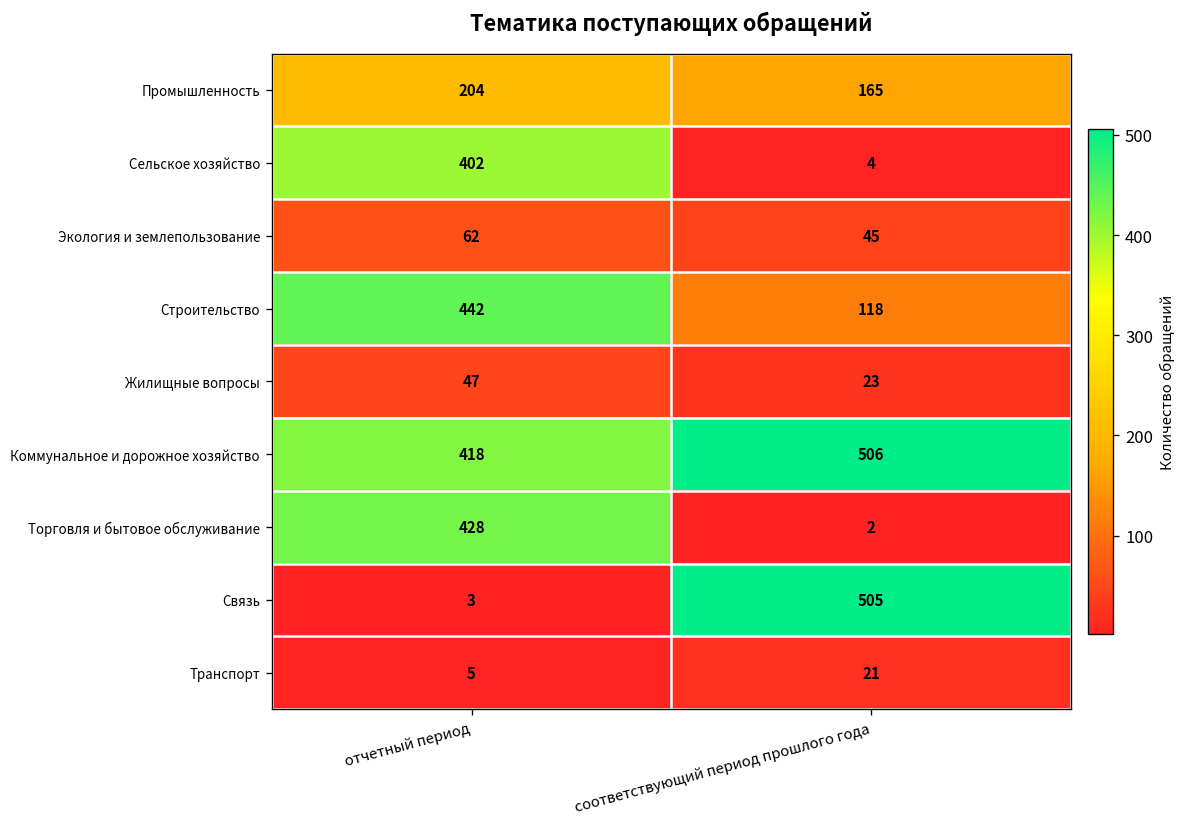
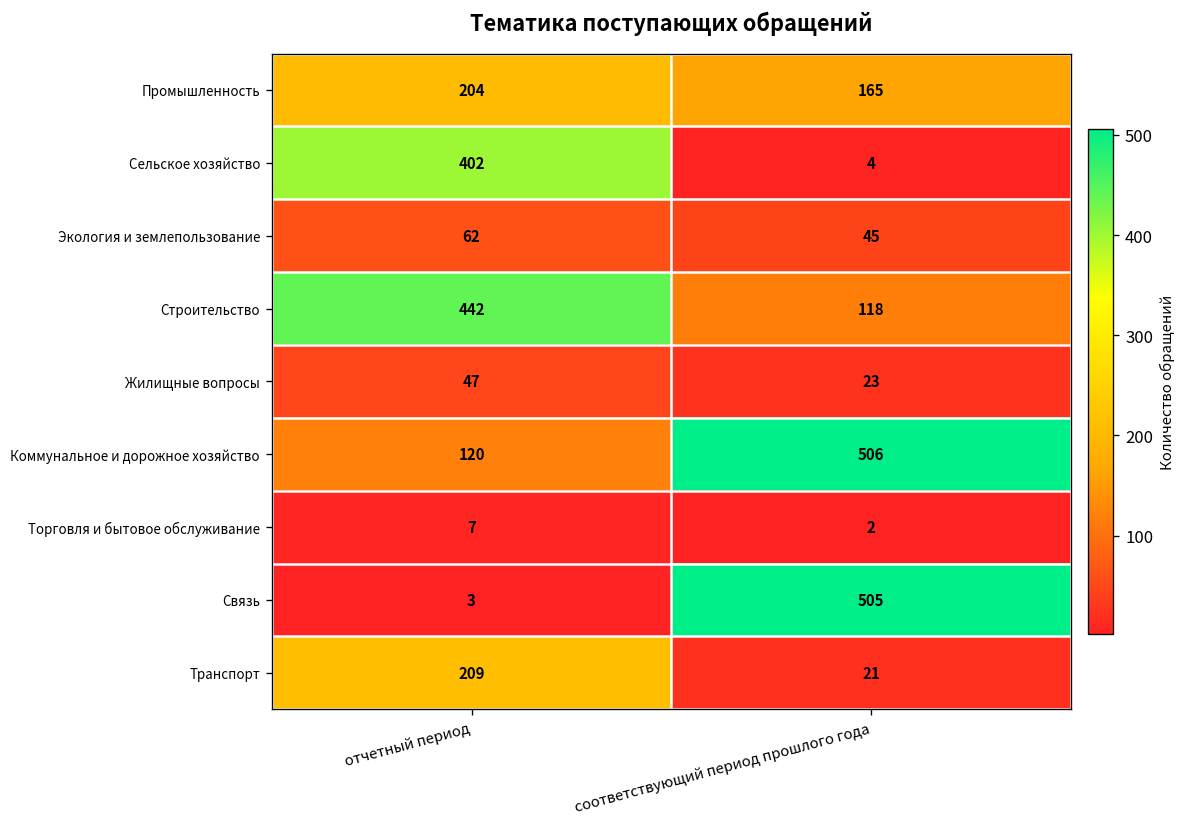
  {
    "Промышленность": {
      "отчетный период": 204,
      "соответствующий период прошлого года": 165
    },
    "Сельское хозяйство": {
      "отчетный период": 402,
      "соответствующий период прошлого года": 4
    },
    "Экология и землепользование": {
      "отчетный период": 62,
      "соответствующий период прошлого года": 45
    },
    "Строительство": {
      "отчетный период": 442,
      "соответствующий период прошлого года": 118
    },
    "Жилищные вопросы": {
      "отчетный период": 47,
      "соответствующий период прошлого года": 23
    },
    "Коммунальное и дорожное хозяйство": {
-     "отчетный период": 418,
+     "отчетный период": 120,
      "соответствующий период прошлого года": 506
    },
    "Торговля и бытовое обслуживание": {
-     "отчетный период": 428,
+     "отчетный период": 7,
      "соответствующий период прошлого года": 2
    },
    "Связь": {
      "отчетный период": 3,
      "соответствующий период прошлого года": 505
    },
    "Транспорт": {
-     "отчетный период": 5,
+     "отчетный период": 209,
      "соответствующий период прошлого года": 21
    }
  }
